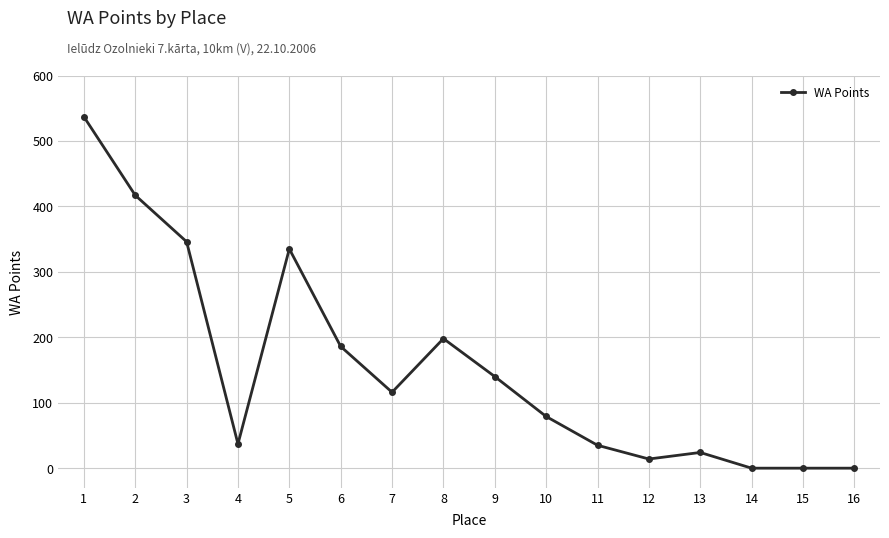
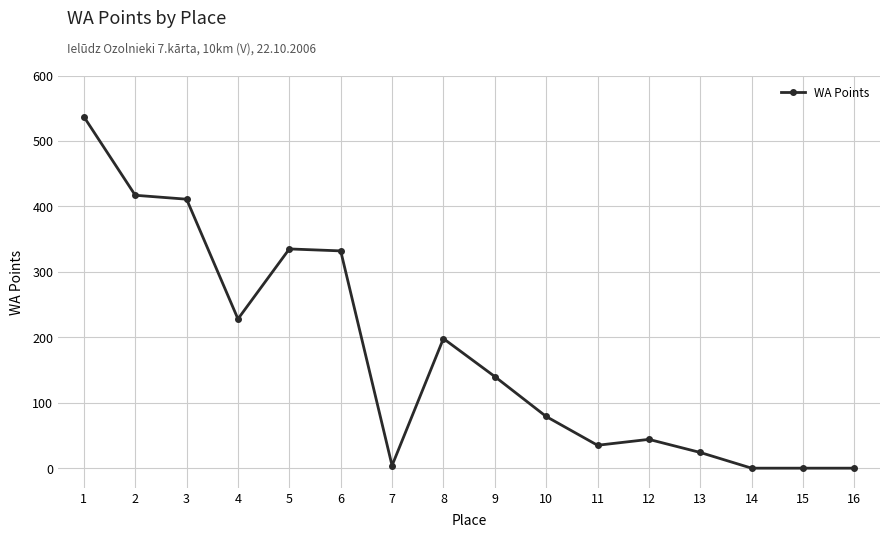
  {
    "1": 540,
    "2": 420,
-   "3": 350,
-   "4": 40,
+   "3": 410,
+   "4": 230,
    "5": 340,
-   "6": 190,
-   "7": 120,
+   "6": 330,
+   "7": 0,
    "8": 200,
    "9": 140,
    "10": 80,
    "11": 40,
-   "12": 10,
+   "12": 40,
    "13": 20,
    "14": 0,
    "15": 0,
    "16": 0
  }
